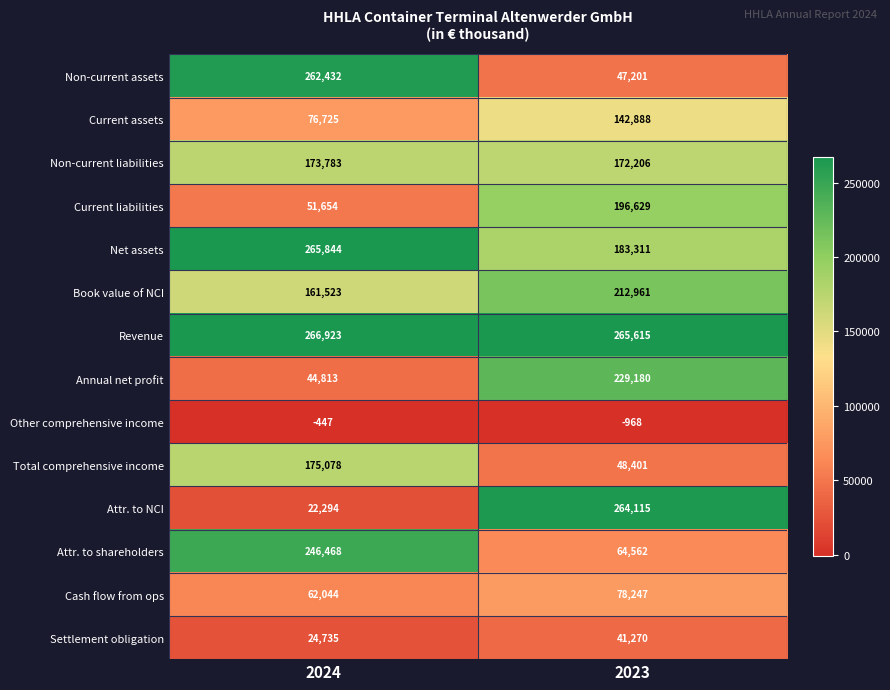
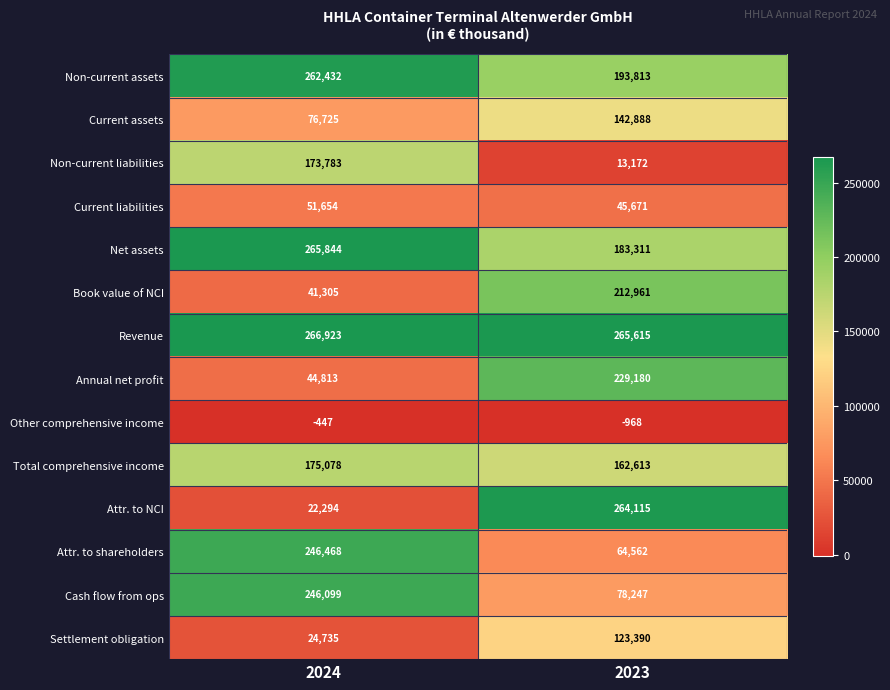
  {
    "Non-current assets": {
      "2024": "262,432",
-     "2023": "47,201"
+     "2023": "193,813"
    },
    "Current assets": {
      "2024": "76,725",
      "2023": "142,888"
    },
    "Non-current liabilities": {
      "2024": "173,783",
-     "2023": "172,206"
+     "2023": "13,172"
    },
    "Current liabilities": {
      "2024": "51,654",
-     "2023": "196,629"
+     "2023": "45,671"
    },
    "Net assets": {
      "2024": "265,844",
      "2023": "183,311"
    },
    "Book value of NCI": {
-     "2024": "161,523",
+     "2024": "41,305",
      "2023": "212,961"
    },
    "Revenue": {
      "2024": "266,923",
      "2023": "265,615"
    },
    "Annual net profit": {
      "2024": "44,813",
      "2023": "229,180"
    },
    "Other comprehensive income": {
      "2024": "-447",
      "2023": "-968"
    },
    "Total comprehensive income": {
      "2024": "175,078",
-     "2023": "48,401"
+     "2023": "162,613"
    },
    "Attr. to NCI": {
      "2024": "22,294",
      "2023": "264,115"
    },
    "Attr. to shareholders": {
      "2024": "246,468",
      "2023": "64,562"
    },
    "Cash flow from ops": {
-     "2024": "62,044",
+     "2024": "246,099",
      "2023": "78,247"
    },
    "Settlement obligation": {
      "2024": "24,735",
-     "2023": "41,270"
+     "2023": "123,390"
    }
  }
